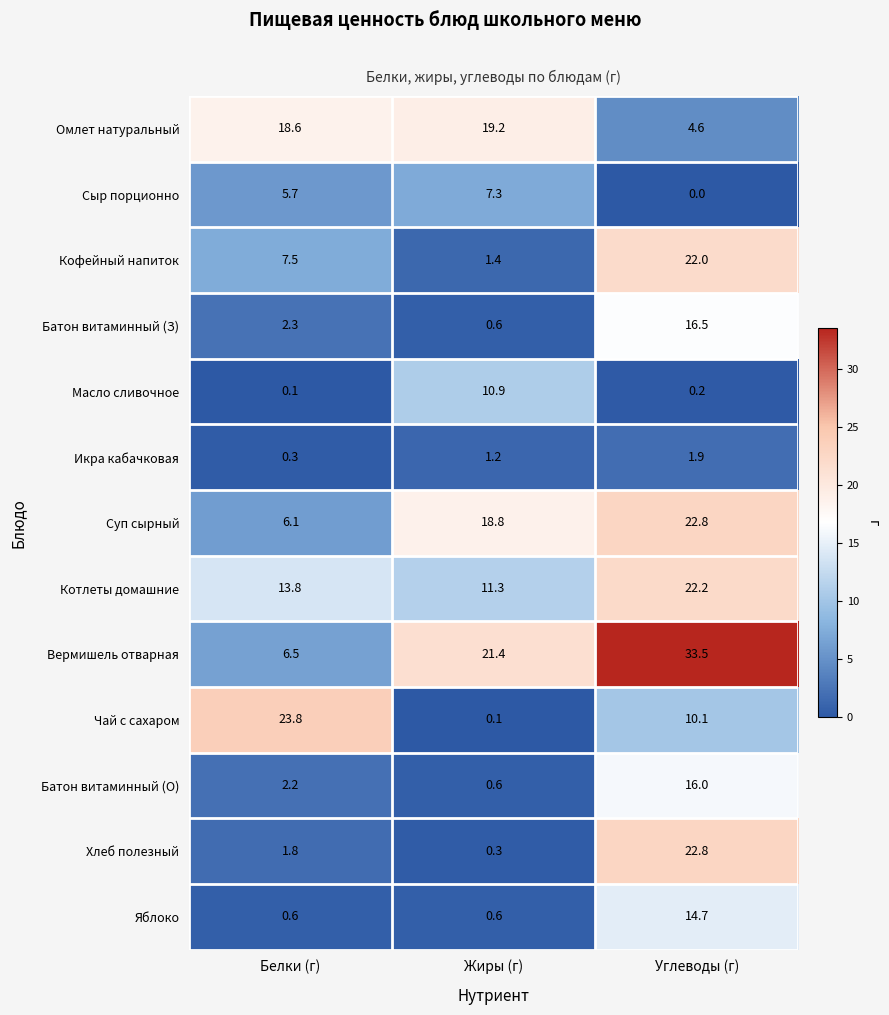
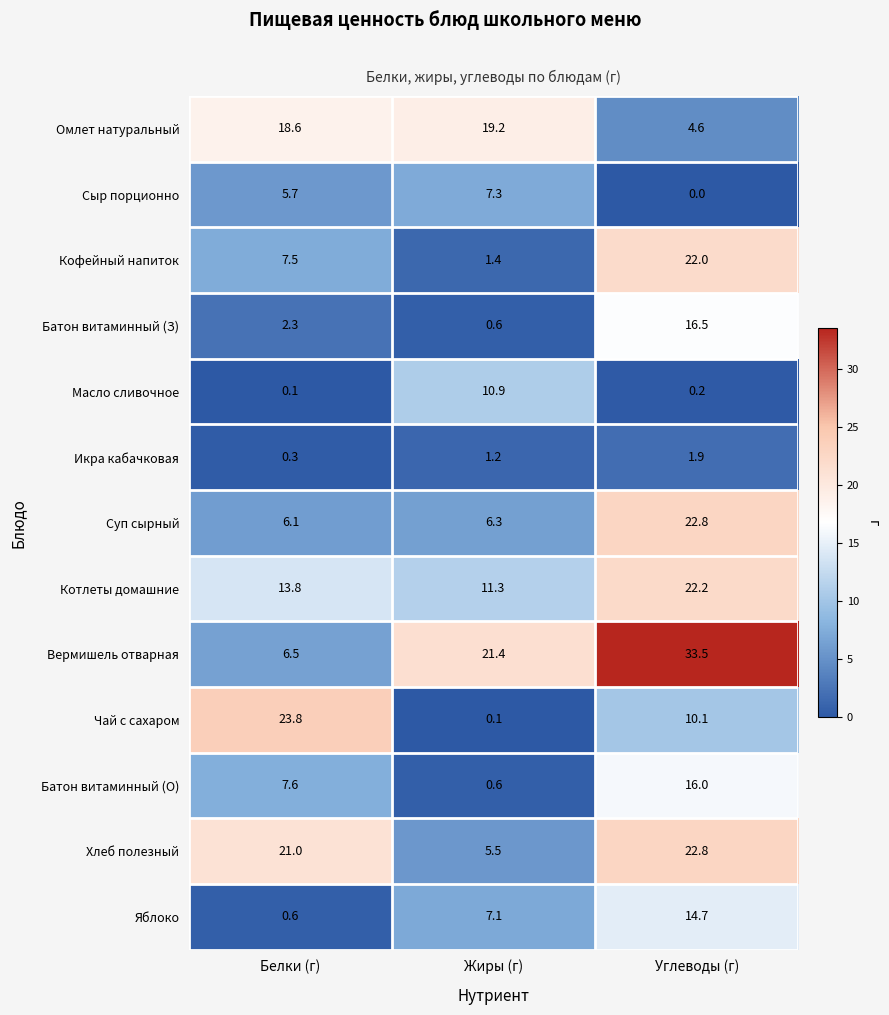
  {
    "Омлет натуральный": {
      "Белки (г)": 18.6,
      "Жиры (г)": 19.2,
      "Углеводы (г)": 4.6
    },
    "Сыр порционно": {
      "Белки (г)": 5.7,
      "Жиры (г)": 7.3,
      "Углеводы (г)": 0.0
    },
    "Кофейный напиток": {
      "Белки (г)": 7.5,
      "Жиры (г)": 1.4,
      "Углеводы (г)": 22.0
    },
    "Батон витаминный (З)": {
      "Белки (г)": 2.3,
      "Жиры (г)": 0.6,
      "Углеводы (г)": 16.5
    },
    "Масло сливочное": {
      "Белки (г)": 0.1,
      "Жиры (г)": 10.9,
      "Углеводы (г)": 0.2
    },
    "Икра кабачковая": {
      "Белки (г)": 0.3,
      "Жиры (г)": 1.2,
      "Углеводы (г)": 1.9
    },
    "Суп сырный": {
      "Белки (г)": 6.1,
-     "Жиры (г)": 18.8,
+     "Жиры (г)": 6.3,
      "Углеводы (г)": 22.8
    },
    "Котлеты домашние": {
      "Белки (г)": 13.8,
      "Жиры (г)": 11.3,
      "Углеводы (г)": 22.2
    },
    "Вермишель отварная": {
      "Белки (г)": 6.5,
      "Жиры (г)": 21.4,
      "Углеводы (г)": 33.5
    },
    "Чай с сахаром": {
      "Белки (г)": 23.8,
      "Жиры (г)": 0.1,
      "Углеводы (г)": 10.1
    },
    "Батон витаминный (О)": {
-     "Белки (г)": 2.2,
+     "Белки (г)": 7.6,
      "Жиры (г)": 0.6,
      "Углеводы (г)": 16.0
    },
    "Хлеб полезный": {
-     "Белки (г)": 1.8,
-     "Жиры (г)": 0.3,
+     "Белки (г)": 21.0,
+     "Жиры (г)": 5.5,
      "Углеводы (г)": 22.8
    },
    "Яблоко": {
      "Белки (г)": 0.6,
-     "Жиры (г)": 0.6,
+     "Жиры (г)": 7.1,
      "Углеводы (г)": 14.7
    }
  }
